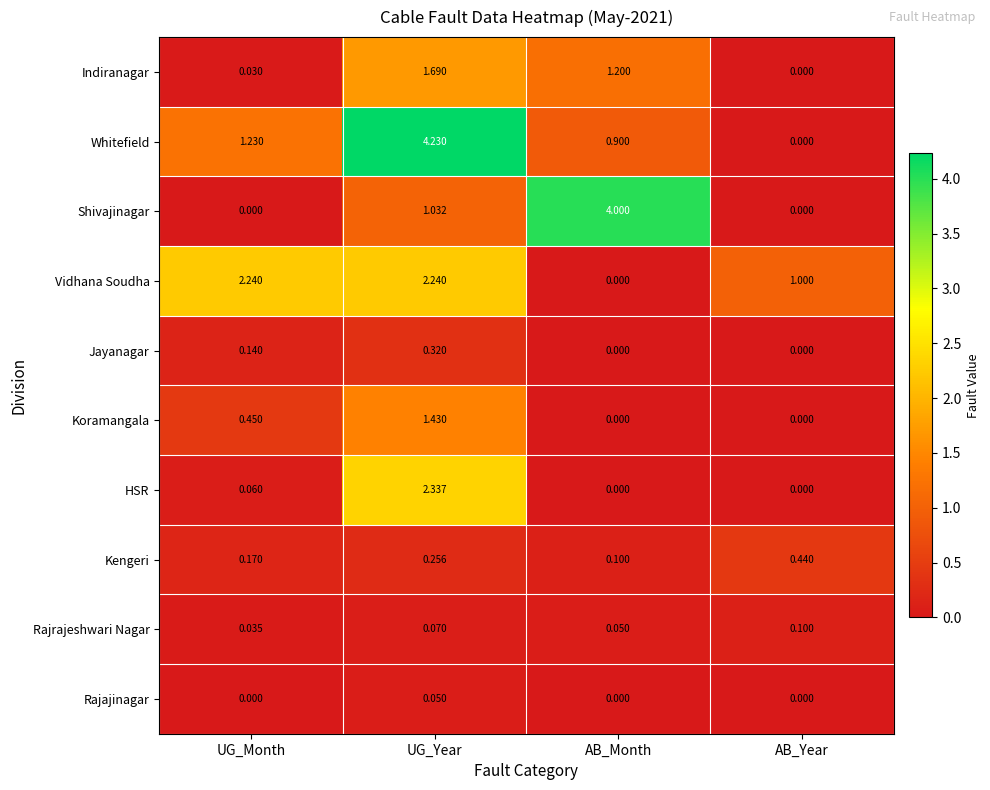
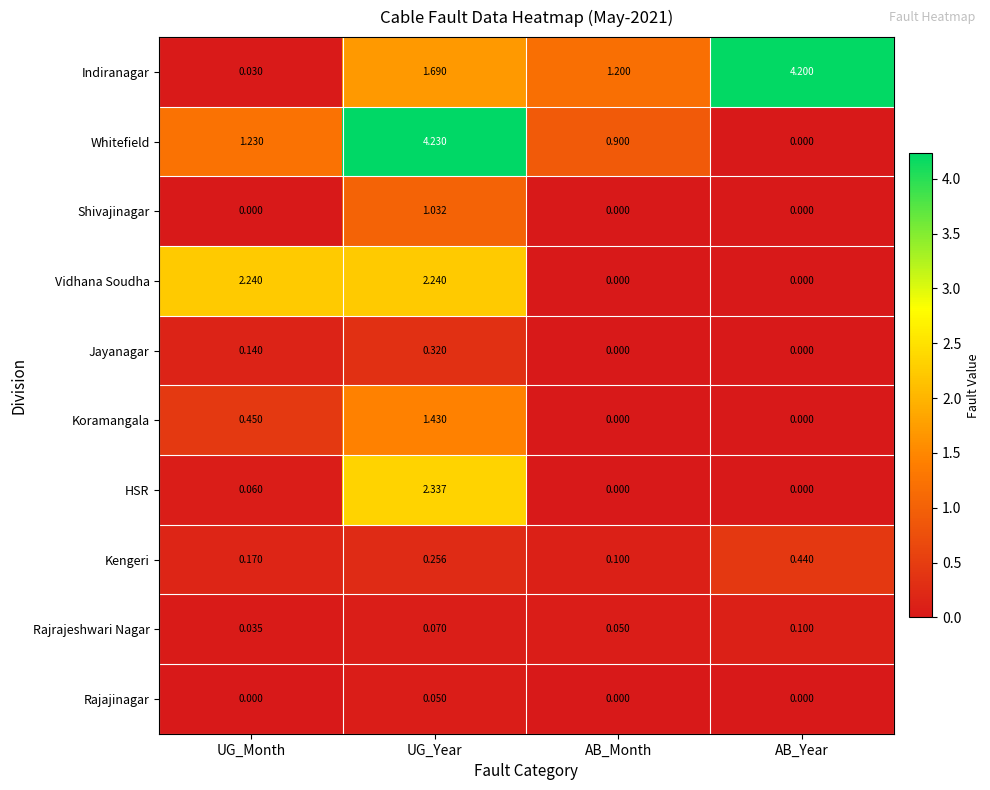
  {
    "Indiranagar": {
      "UG_Month": 0.030,
      "UG_Year": 1.690,
      "AB_Month": 1.200,
-     "AB_Year": 0.000
+     "AB_Year": 4.200
    },
    "Whitefield": {
      "UG_Month": 1.230,
      "UG_Year": 4.230,
      "AB_Month": 0.900,
      "AB_Year": 0.000
    },
    "Shivajinagar": {
      "UG_Month": 0.000,
      "UG_Year": 1.032,
-     "AB_Month": 4.000,
+     "AB_Month": 0.000,
      "AB_Year": 0.000
    },
    "Vidhana Soudha": {
      "UG_Month": 2.240,
      "UG_Year": 2.240,
      "AB_Month": 0.000,
-     "AB_Year": 1.000
+     "AB_Year": 0.000
    },
    "Jayanagar": {
      "UG_Month": 0.140,
      "UG_Year": 0.320,
      "AB_Month": 0.000,
      "AB_Year": 0.000
    },
    "Koramangala": {
      "UG_Month": 0.450,
      "UG_Year": 1.430,
      "AB_Month": 0.000,
      "AB_Year": 0.000
    },
    "HSR": {
      "UG_Month": 0.060,
      "UG_Year": 2.337,
      "AB_Month": 0.000,
      "AB_Year": 0.000
    },
    "Kengeri": {
      "UG_Month": 0.170,
      "UG_Year": 0.256,
      "AB_Month": 0.100,
      "AB_Year": 0.440
    },
    "Rajrajeshwari Nagar": {
      "UG_Month": 0.035,
      "UG_Year": 0.070,
      "AB_Month": 0.050,
      "AB_Year": 0.100
    },
    "Rajajinagar": {
      "UG_Month": 0.000,
      "UG_Year": 0.050,
      "AB_Month": 0.000,
      "AB_Year": 0.000
    }
  }
